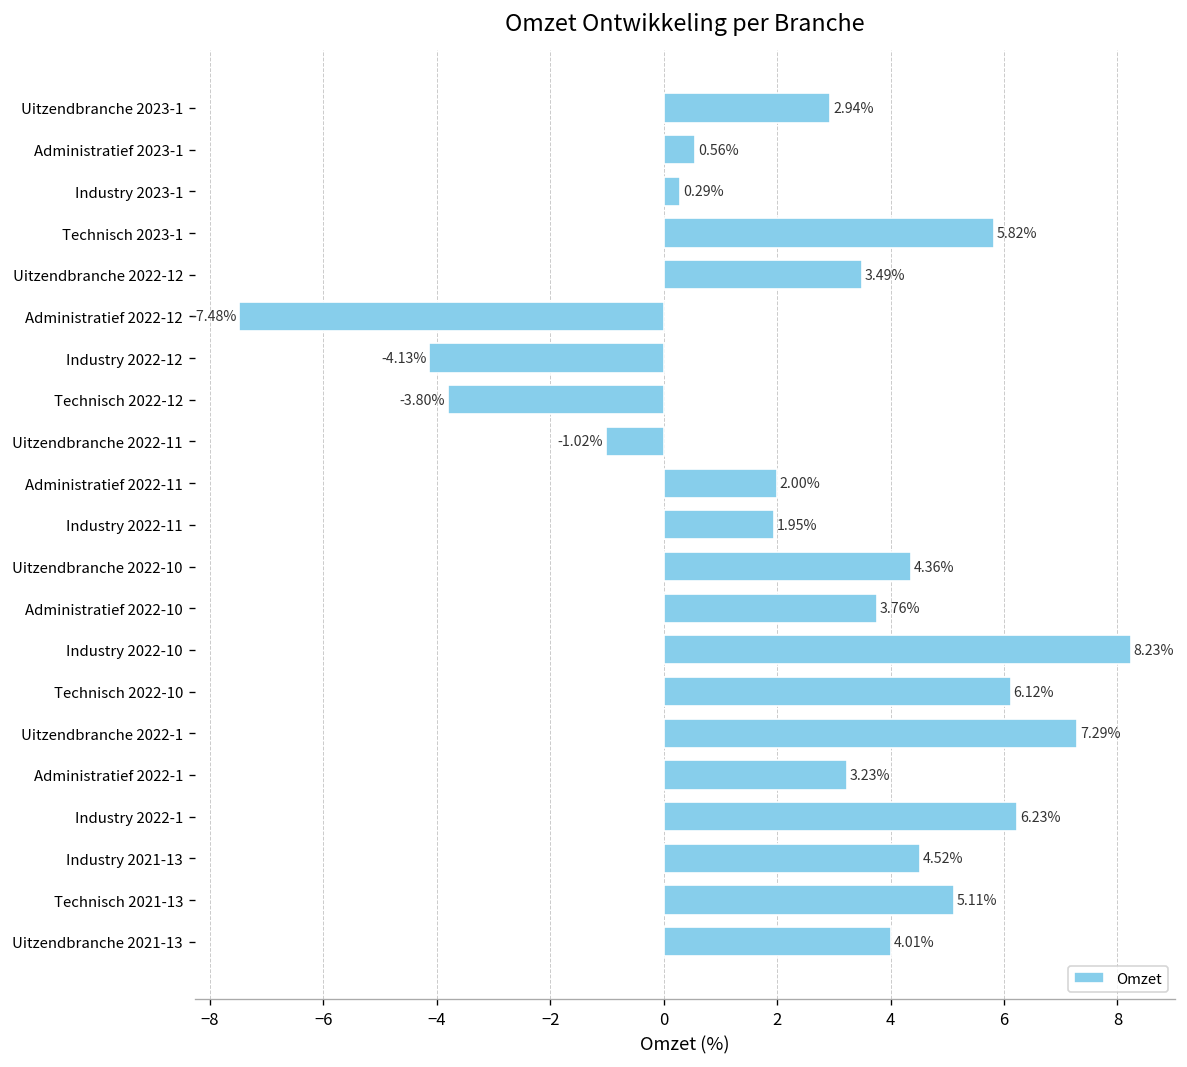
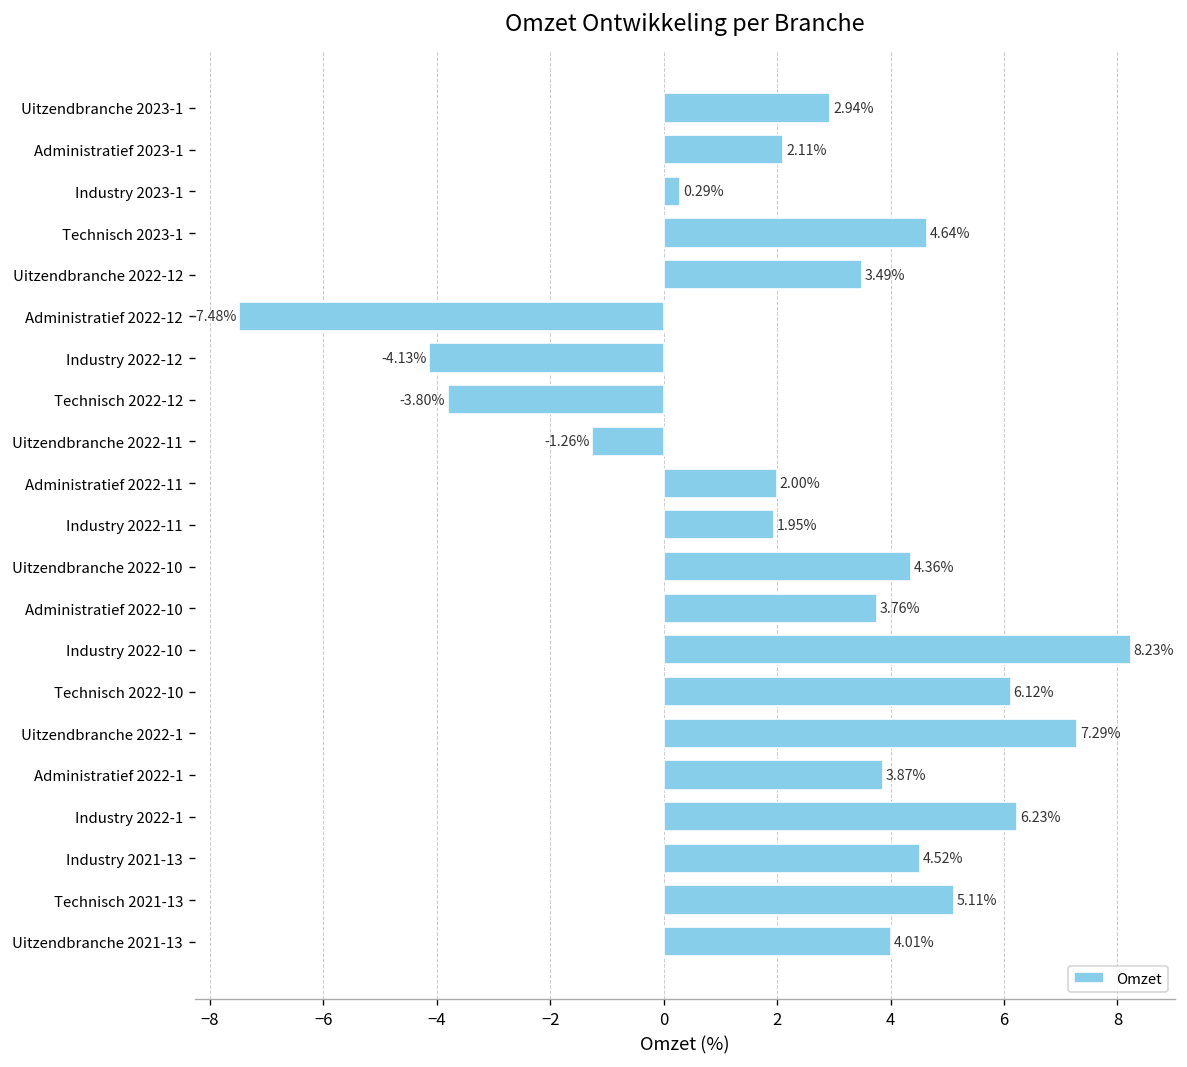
  {
    "Uitzendbranche 2023-1": "2.94%",
-   "Administratief 2023-1": "0.56%",
+   "Administratief 2023-1": "2.11%",
    "Industry 2023-1": "0.29%",
-   "Technisch 2023-1": "5.82%",
+   "Technisch 2023-1": "4.64%",
    "Uitzendbranche 2022-12": "3.49%",
    "Administratief 2022-12": "-7.48%",
    "Industry 2022-12": "-4.13%",
    "Technisch 2022-12": "-3.80%",
-   "Uitzendbranche 2022-11": "-1.02%",
+   "Uitzendbranche 2022-11": "-1.26%",
    "Administratief 2022-11": "2.00%",
    "Industry 2022-11": "1.95%",
    "Uitzendbranche 2022-10": "4.36%",
    "Administratief 2022-10": "3.76%",
    "Industry 2022-10": "8.23%",
    "Technisch 2022-10": "6.12%",
    "Uitzendbranche 2022-1": "7.29%",
-   "Administratief 2022-1": "3.23%",
+   "Administratief 2022-1": "3.87%",
    "Industry 2022-1": "6.23%",
    "Industry 2021-13": "4.52%",
    "Technisch 2021-13": "5.11%",
    "Uitzendbranche 2021-13": "4.01%"
  }
